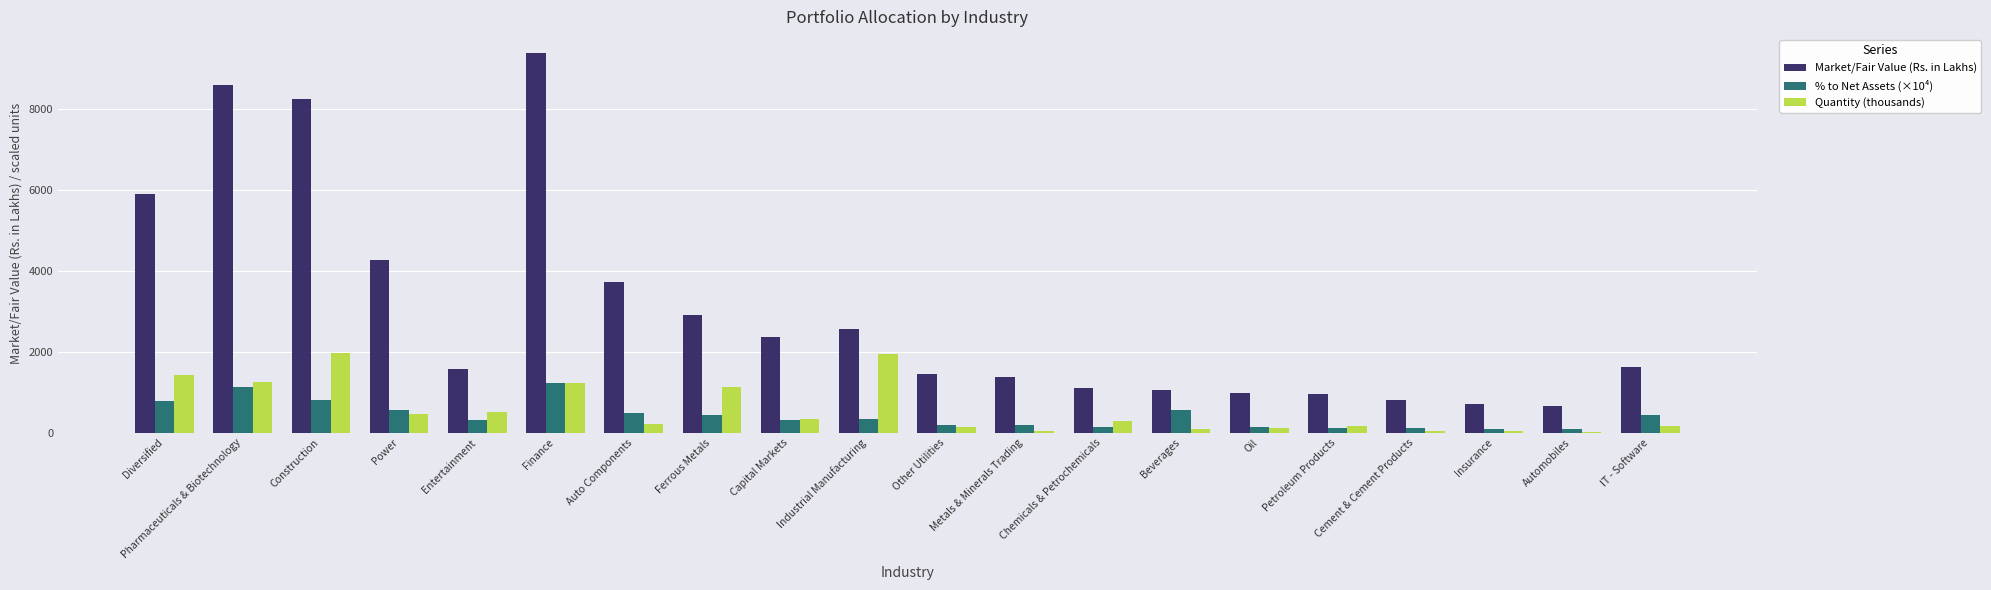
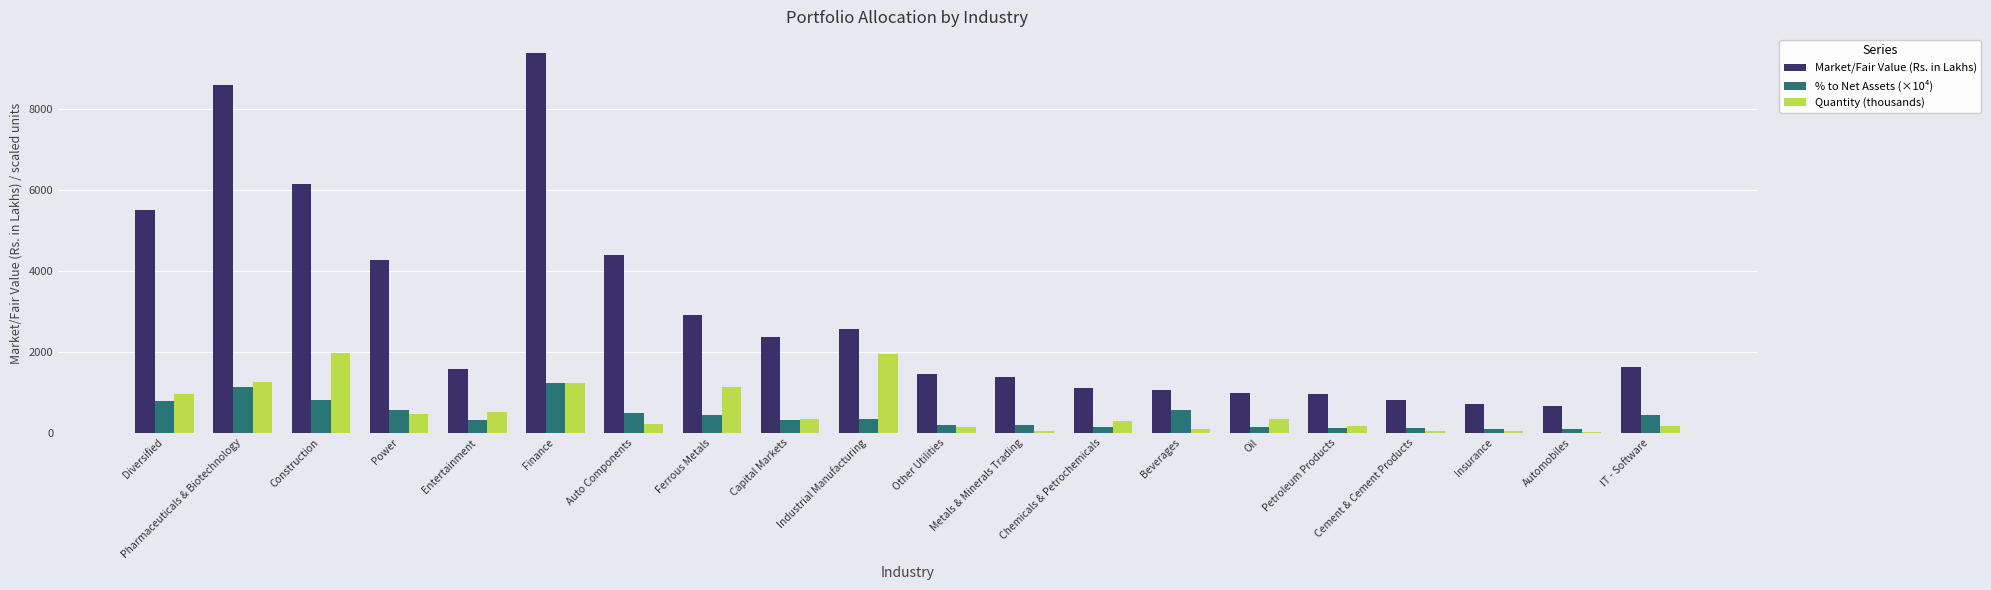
  {
    "Market/Fair Value (Rs. in Lakhs)": {
-     "Diversified": 5900,
+     "Diversified": 5500,
      "Pharmaceuticals & Biotechnology": 8600,
-     "Construction": 8200,
+     "Construction": 6100,
      "Power": 4300,
      "Entertainment": 1600,
      "Finance": 9400,
-     "Auto Components": 3700,
+     "Auto Components": 4400,
      "Ferrous Metals": 2900,
      "Capital Markets": 2400,
      "Industrial Manufacturing": 2600,
      "Other Utilities": 1400,
      "Metals & Minerals Trading": 1400,
      "Chemicals & Petrochemicals": 1100,
      "Beverages": 1100,
      "Oil": 1000,
      "Petroleum Products": 900,
      "Cement & Cement Products": 800,
      "Insurance": 700,
      "Automobiles": 600,
      "IT - Software": 1600
    },
    "% to Net Assets (×10⁴)": {
      "Diversified": 800,
      "Pharmaceuticals & Biotechnology": 1100,
      "Construction": 800,
      "Power": 600,
      "Entertainment": 300,
      "Finance": 1200,
      "Auto Components": 500,
      "Ferrous Metals": 400,
      "Capital Markets": 300,
      "Industrial Manufacturing": 300,
      "Other Utilities": 200,
      "Metals & Minerals Trading": 200,
      "Chemicals & Petrochemicals": 100,
      "Beverages": 600,
      "Oil": 100,
      "Petroleum Products": 100,
      "Cement & Cement Products": 100,
      "Insurance": 100,
      "Automobiles": 100,
      "IT - Software": 400
    },
    "Quantity (thousands)": {
-     "Diversified": 1400,
+     "Diversified": 900,
      "Pharmaceuticals & Biotechnology": 1300,
      "Construction": 2000,
      "Power": 500,
      "Entertainment": 500,
      "Finance": 1200,
      "Auto Components": 200,
      "Ferrous Metals": 1100,
      "Capital Markets": 300,
      "Industrial Manufacturing": 1900,
      "Other Utilities": 200,
      "Chemicals & Petrochemicals": 300,
      "Beverages": 100,
-     "Oil": 100,
+     "Oil": 400,
      "Petroleum Products": 200,
      "IT - Software": 200
    }
  }
